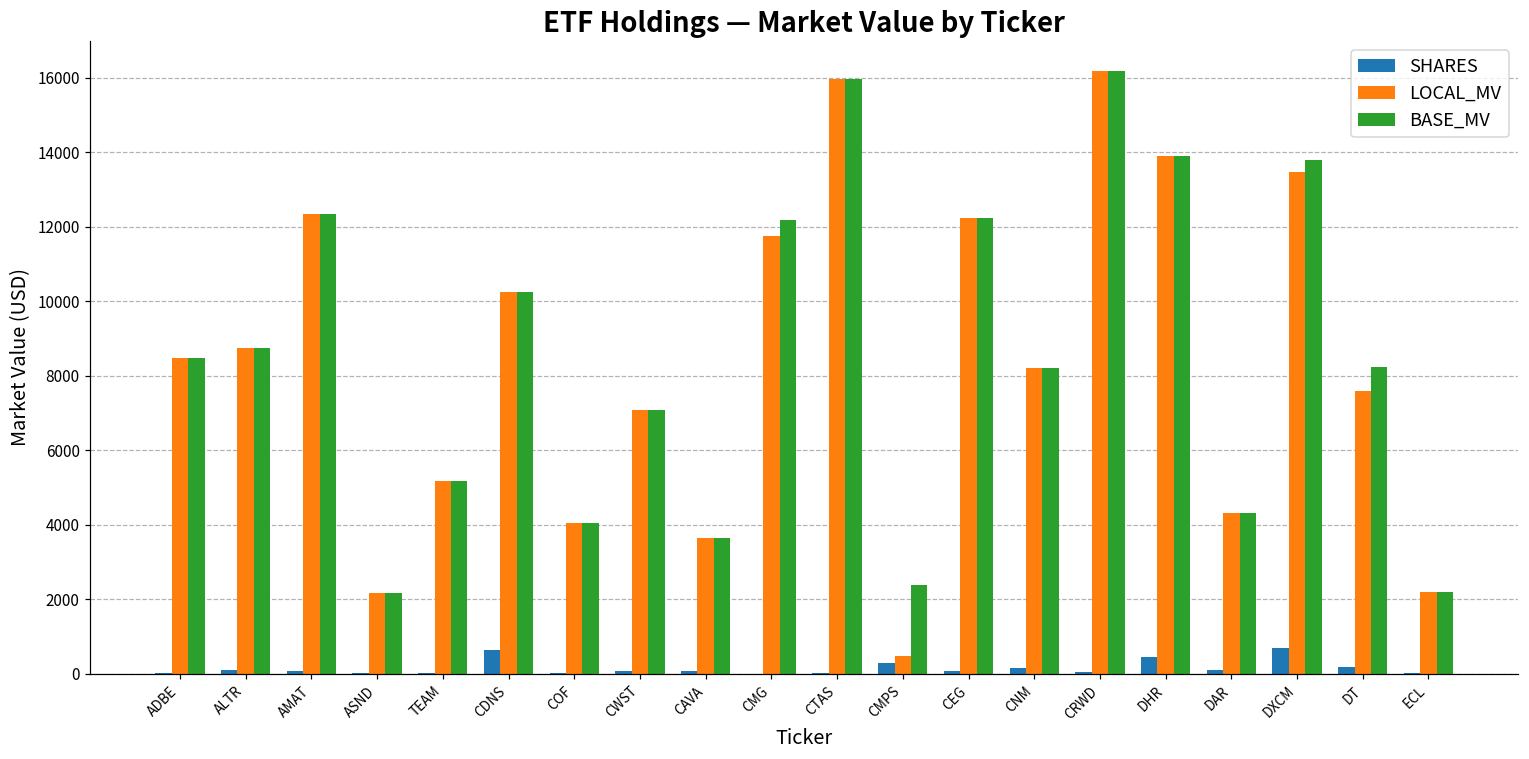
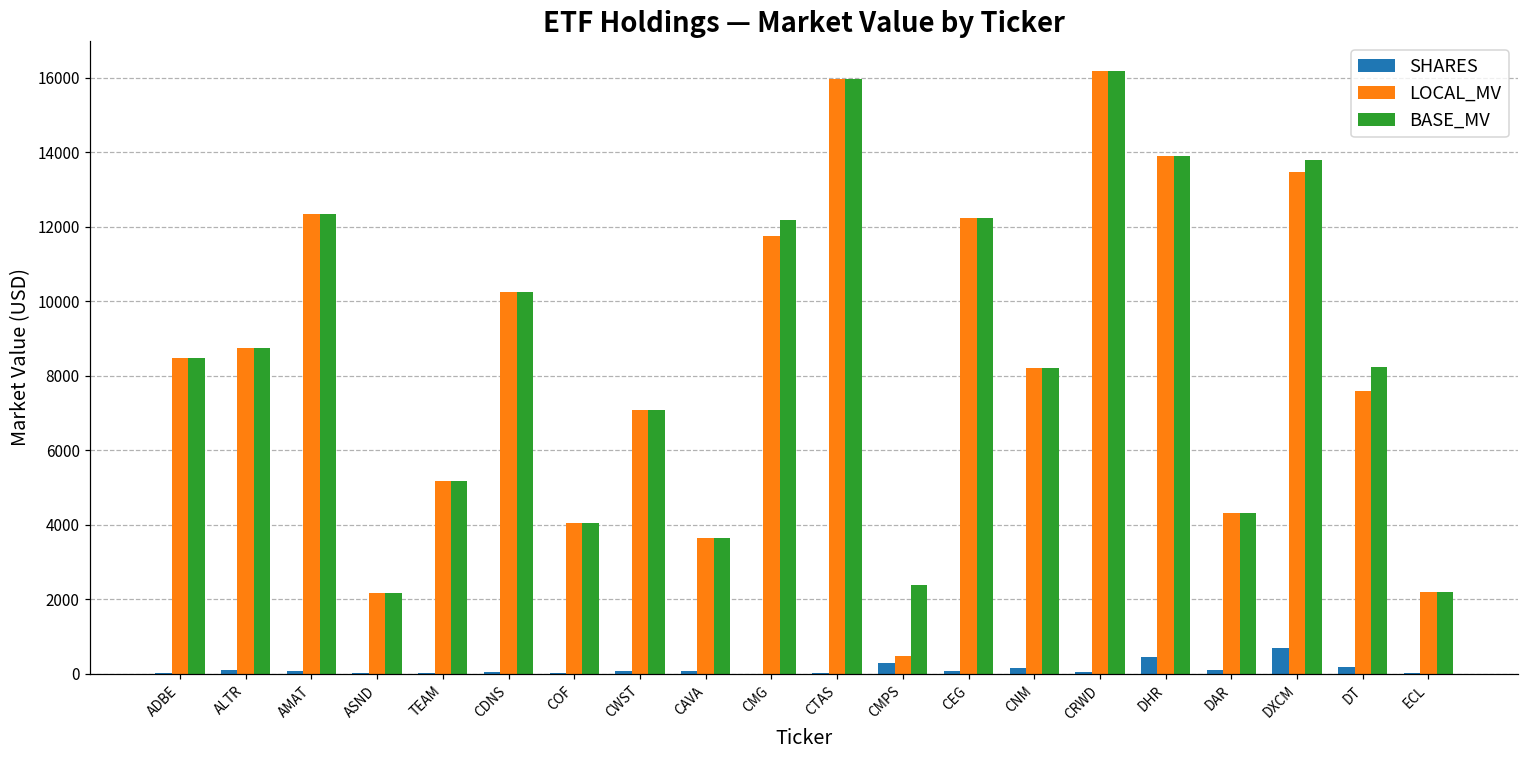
  {
    "SHARES": {
      "ALTR": 100,
-     "CDNS": 600,
+     "CDNS": 0,
      "CWST": 100,
      "CMPS": 300,
      "CNM": 100,
      "DHR": 400,
      "DAR": 100,
      "DXCM": 700,
      "DT": 200
    },
    "LOCAL_MV": {
      "ADBE": 8500,
      "ALTR": 8800,
      "AMAT": 12300,
      "ASND": 2200,
      "TEAM": 5200,
      "CDNS": 10300,
      "COF": 4000,
      "CWST": 7100,
      "CAVA": 3600,
      "CMG": 11700,
      "CTAS": 16000,
      "CMPS": 500,
      "CEG": 12200,
      "CNM": 8200,
      "CRWD": 16200,
      "DHR": 13900,
      "DAR": 4300,
      "DXCM": 13500,
      "DT": 7600,
      "ECL": 2200
    },
    "BASE_MV": {
      "ADBE": 8500,
      "ALTR": 8800,
      "AMAT": 12300,
      "ASND": 2200,
      "TEAM": 5200,
      "CDNS": 10300,
      "COF": 4000,
      "CWST": 7100,
      "CAVA": 3600,
      "CMG": 12200,
      "CTAS": 16000,
      "CMPS": 2400,
      "CEG": 12200,
      "CNM": 8200,
      "CRWD": 16200,
      "DHR": 13900,
      "DAR": 4300,
      "DXCM": 13800,
      "DT": 8200,
      "ECL": 2200
    }
  }
